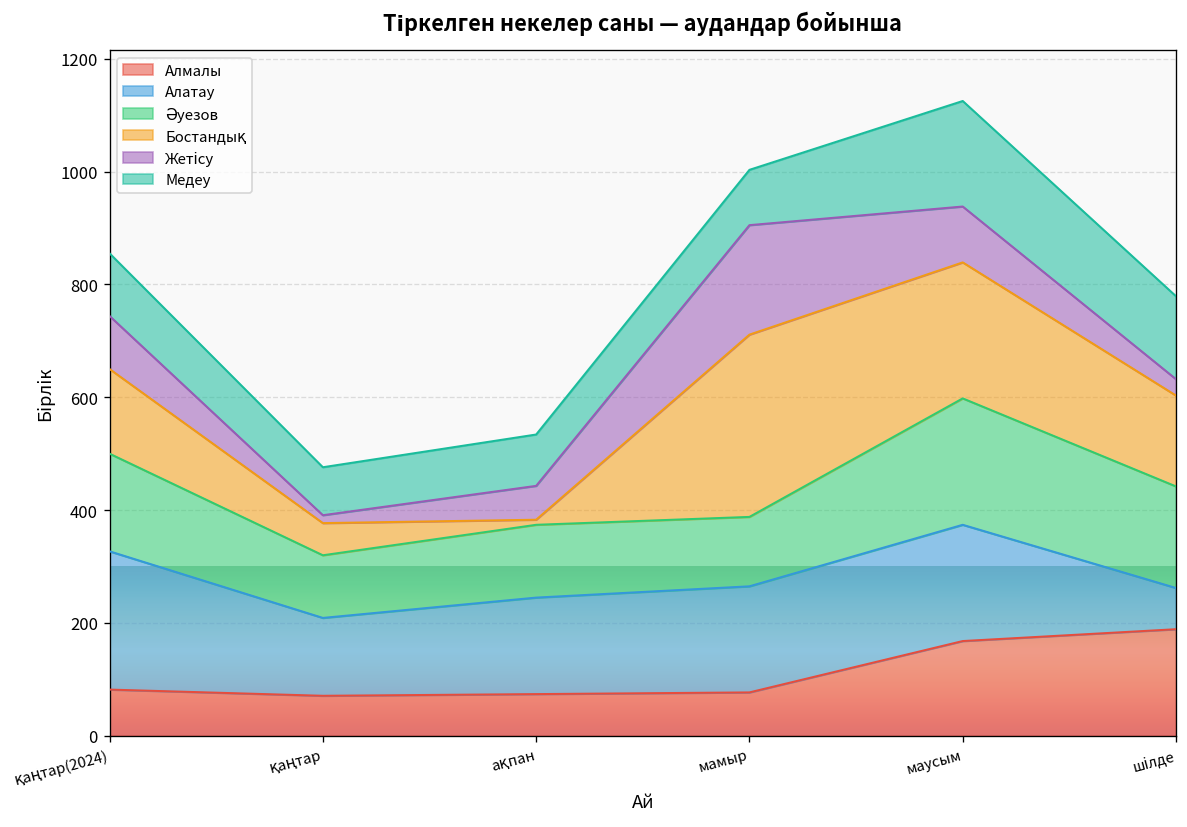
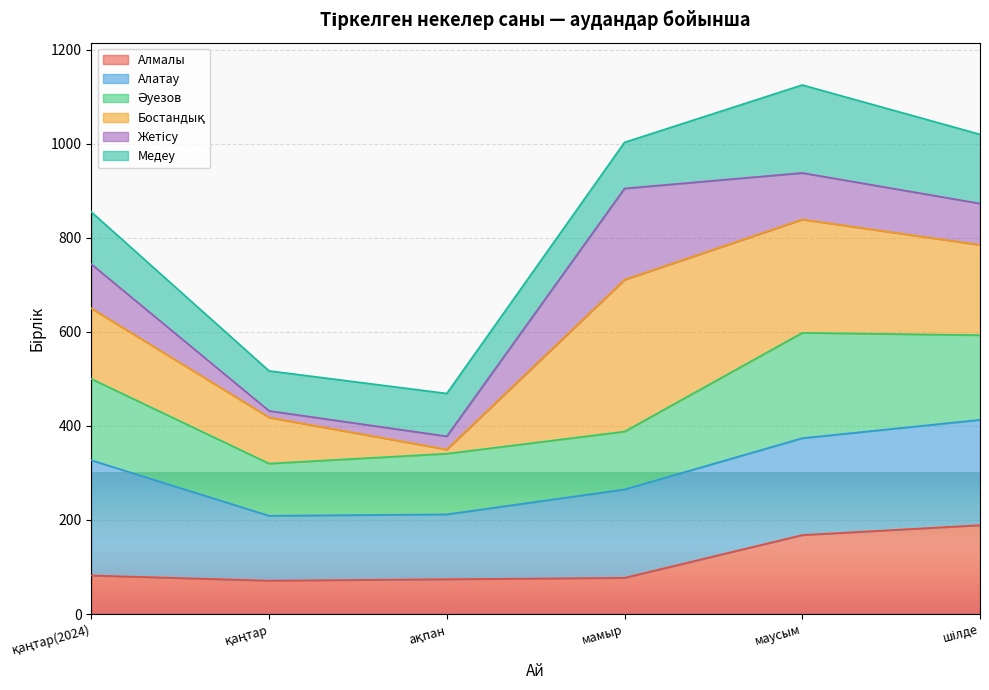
  {
    "Алмалы": {
      "қаңтар(2024)": 80,
      "қаңтар": 70,
      "ақпан": 70,
      "мамыр": 80,
      "маусым": 170,
      "шілде": 190
    },
    "Алатау": {
      "қаңтар(2024)": 250,
      "қаңтар": 140,
-     "ақпан": 170,
+     "ақпан": 140,
      "мамыр": 190,
      "маусым": 210,
-     "шілде": 70
+     "шілде": 220
    },
    "Бостандық": {
      "қаңтар(2024)": 150,
-     "қаңтар": 60,
+     "қаңтар": 100,
      "ақпан": 10,
      "мамыр": 320,
      "маусым": 240,
-     "шілде": 160
+     "шілде": 190
    },
    "Жетісу": {
      "қаңтар(2024)": 90,
      "қаңтар": 10,
-     "ақпан": 60,
+     "ақпан": 30,
      "мамыр": 190,
      "маусым": 100,
-     "шілде": 30
+     "шілде": 90
    }
  }
